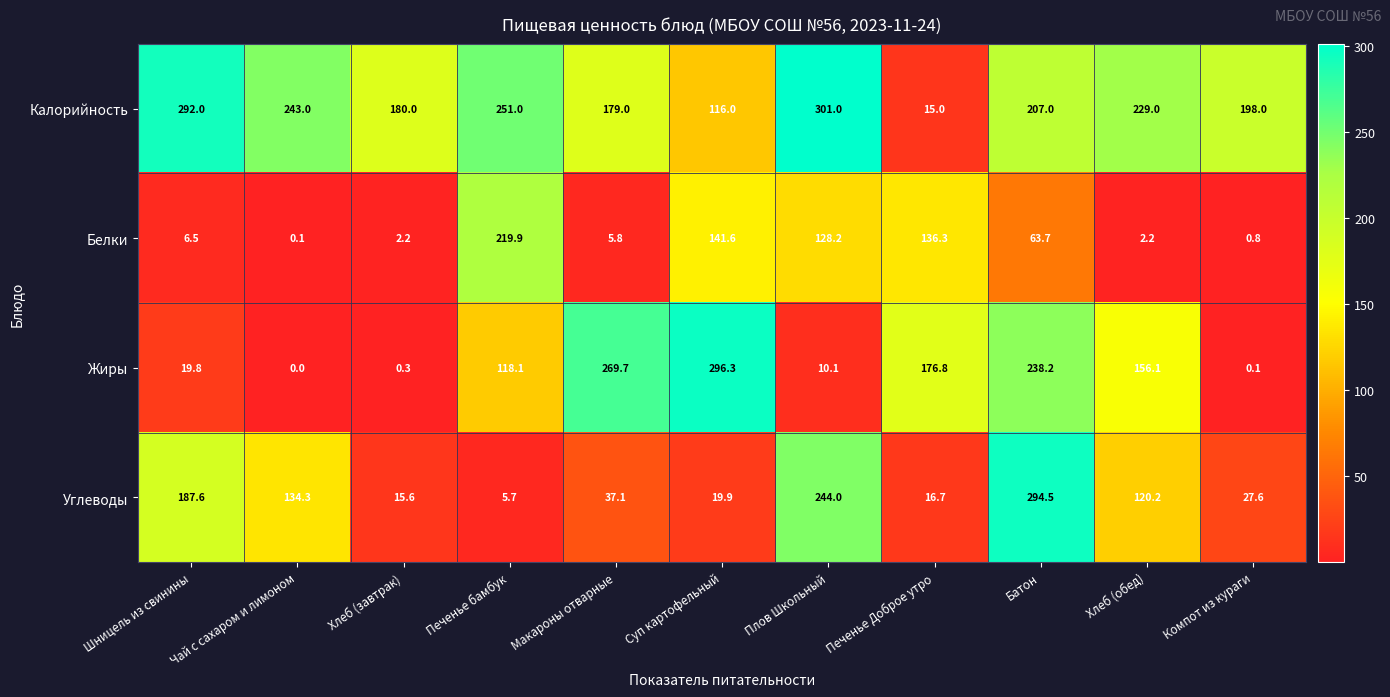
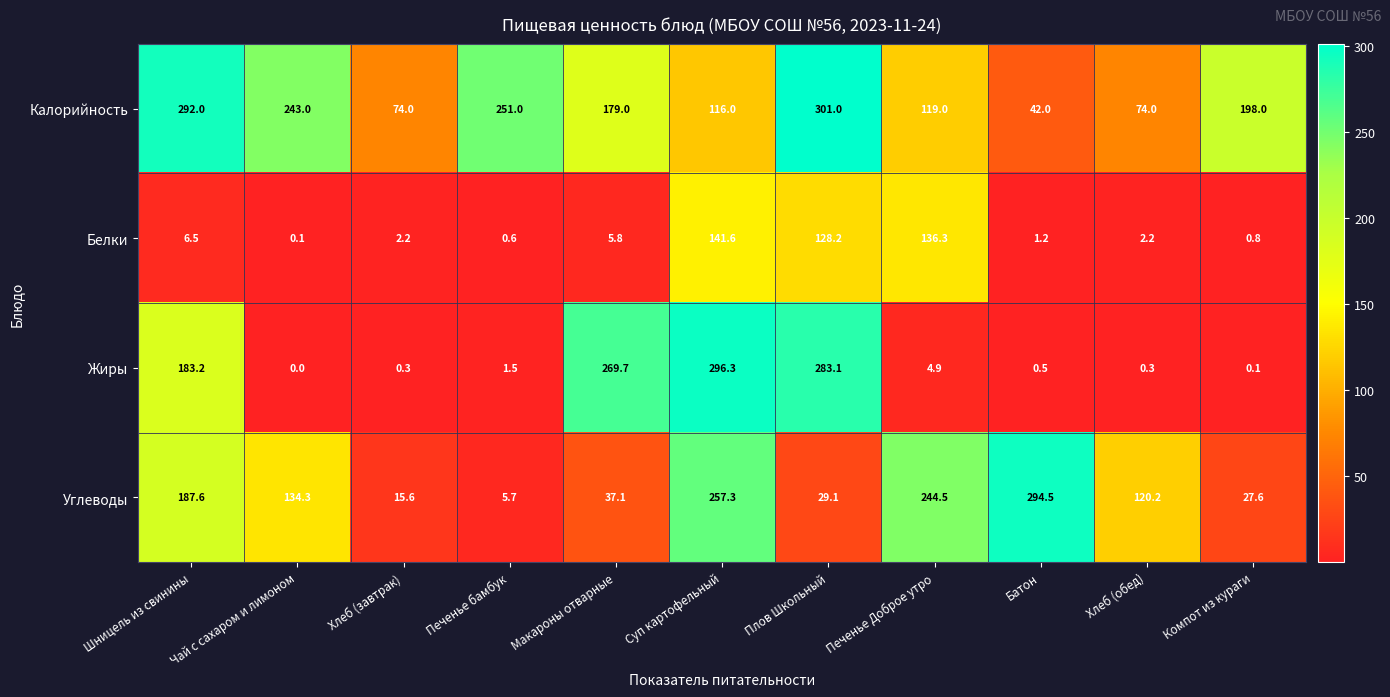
  {
    "Калорийность": {
      "Шницель из свинины": 292.0,
      "Чай с сахаром и лимоном": 243.0,
-     "Хлеб (завтрак)": 180.0,
+     "Хлеб (завтрак)": 74.0,
      "Печенье бамбук": 251.0,
      "Макароны отварные": 179.0,
      "Суп картофельный": 116.0,
      "Плов Школьный": 301.0,
-     "Печенье Доброе утро": 15.0,
-     "Батон": 207.0,
-     "Хлеб (обед)": 229.0,
+     "Печенье Доброе утро": 119.0,
+     "Батон": 42.0,
+     "Хлеб (обед)": 74.0,
      "Компот из кураги": 198.0
    },
    "Белки": {
      "Шницель из свинины": 6.5,
      "Чай с сахаром и лимоном": 0.1,
      "Хлеб (завтрак)": 2.2,
-     "Печенье бамбук": 219.9,
+     "Печенье бамбук": 0.6,
      "Макароны отварные": 5.8,
      "Суп картофельный": 141.6,
      "Плов Школьный": 128.2,
      "Печенье Доброе утро": 136.3,
-     "Батон": 63.7,
+     "Батон": 1.2,
      "Хлеб (обед)": 2.2,
      "Компот из кураги": 0.8
    },
    "Жиры": {
-     "Шницель из свинины": 19.8,
+     "Шницель из свинины": 183.2,
      "Чай с сахаром и лимоном": 0.0,
      "Хлеб (завтрак)": 0.3,
-     "Печенье бамбук": 118.1,
+     "Печенье бамбук": 1.5,
      "Макароны отварные": 269.7,
      "Суп картофельный": 296.3,
-     "Плов Школьный": 10.1,
-     "Печенье Доброе утро": 176.8,
-     "Батон": 238.2,
-     "Хлеб (обед)": 156.1,
+     "Плов Школьный": 283.1,
+     "Печенье Доброе утро": 4.9,
+     "Батон": 0.5,
+     "Хлеб (обед)": 0.3,
      "Компот из кураги": 0.1
    },
    "Углеводы": {
      "Шницель из свинины": 187.6,
      "Чай с сахаром и лимоном": 134.3,
      "Хлеб (завтрак)": 15.6,
      "Печенье бамбук": 5.7,
      "Макароны отварные": 37.1,
-     "Суп картофельный": 19.9,
-     "Плов Школьный": 244.0,
-     "Печенье Доброе утро": 16.7,
+     "Суп картофельный": 257.3,
+     "Плов Школьный": 29.1,
+     "Печенье Доброе утро": 244.5,
      "Батон": 294.5,
      "Хлеб (обед)": 120.2,
      "Компот из кураги": 27.6
    }
  }
